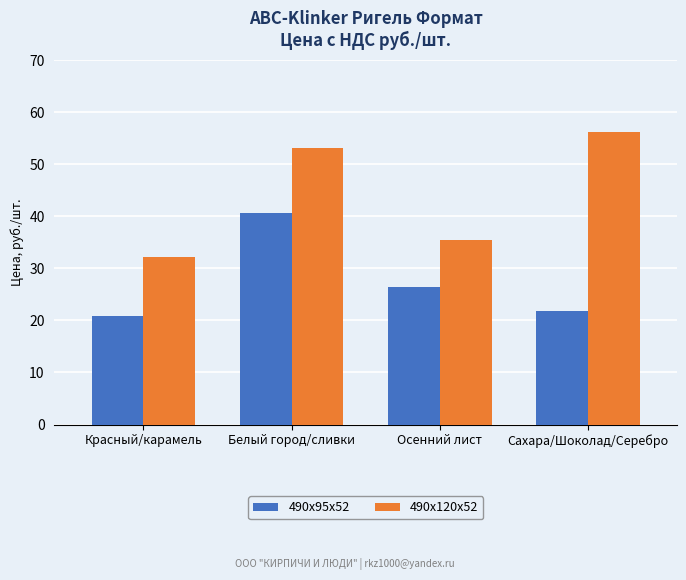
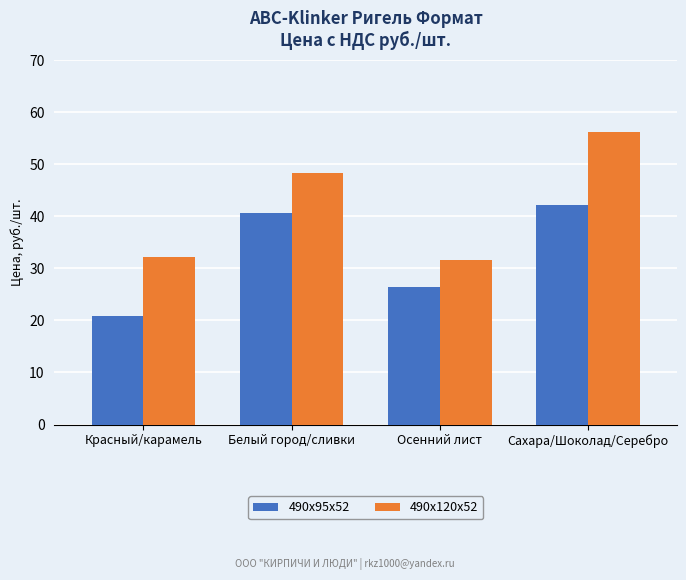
  {
    "490x95x52": {
      "Красный/карамель": 21,
      "Белый город/сливки": 41,
      "Осенний лист": 26,
-     "Сахара/Шоколад/Серебро": 22
+     "Сахара/Шоколад/Серебро": 42
    },
    "490x120x52": {
      "Красный/карамель": 32,
-     "Белый город/сливки": 53,
-     "Осенний лист": 35,
+     "Белый город/сливки": 48,
+     "Осенний лист": 32,
      "Сахара/Шоколад/Серебро": 56
    }
  }
